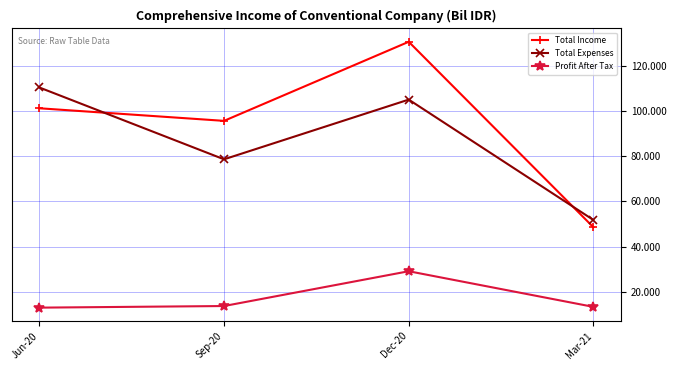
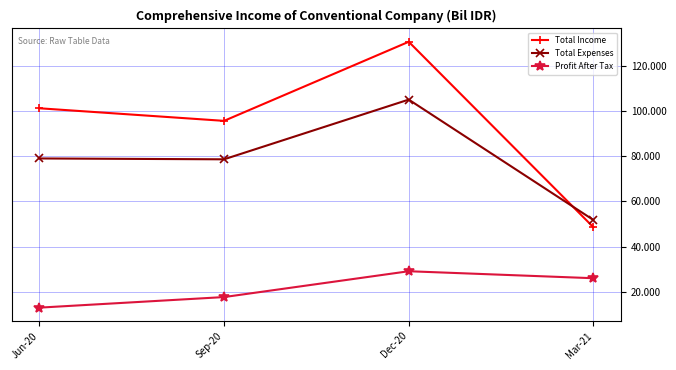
  {
    "Total Income": {
      "Jun-20": 101,
      "Sep-20": 96,
      "Dec-20": 131,
      "Mar-21": 49
    },
    "Total Expenses": {
-     "Jun-20": 110,
+     "Jun-20": 79,
      "Sep-20": 79,
      "Dec-20": 105,
      "Mar-21": 52
    },
    "Profit After Tax": {
      "Jun-20": 13,
-     "Sep-20": 14,
+     "Sep-20": 18,
      "Dec-20": 29,
-     "Mar-21": 13
+     "Mar-21": 26
    }
  }
